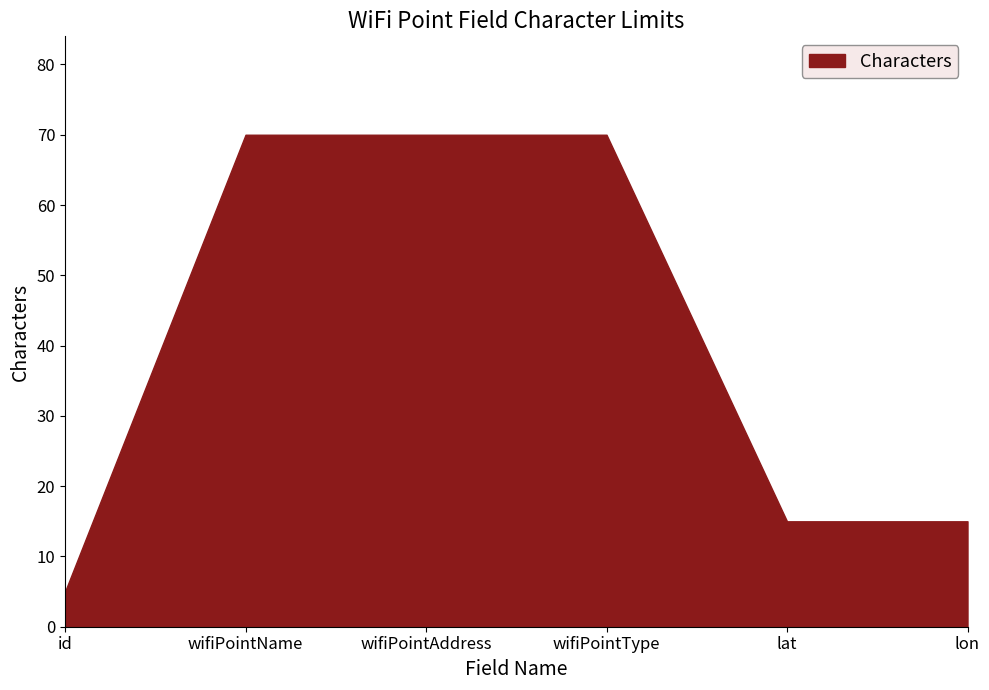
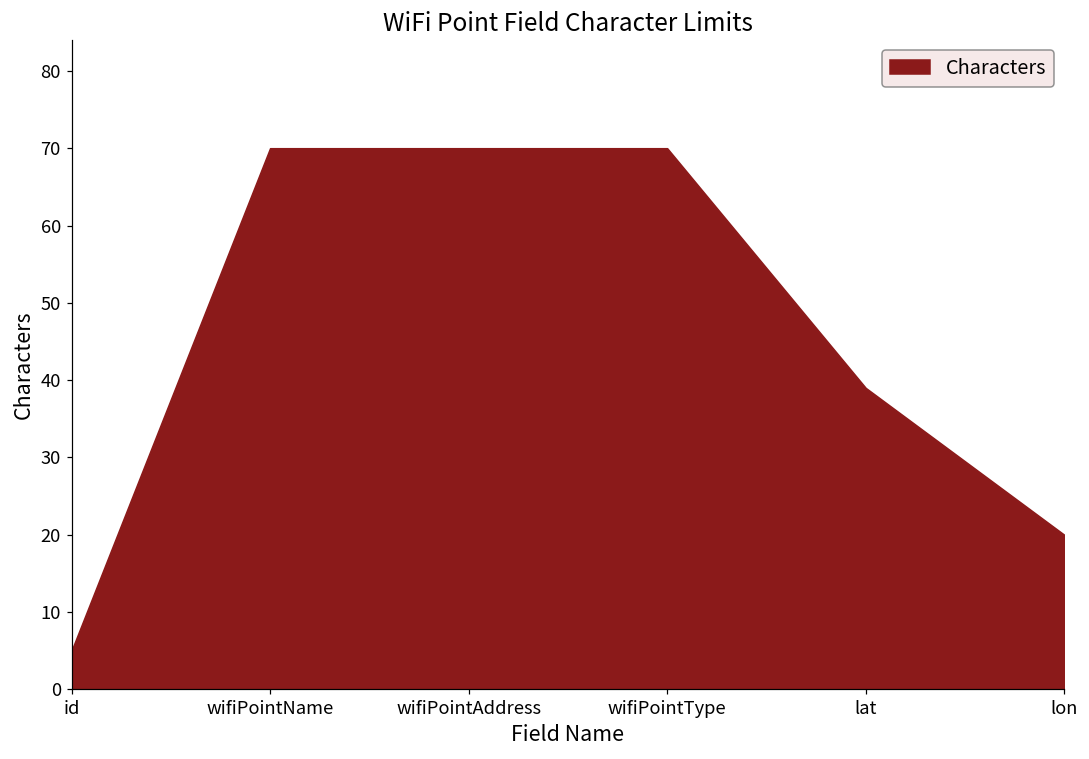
  {
    "id": 5,
    "wifiPointName": 70,
    "wifiPointAddress": 70,
    "wifiPointType": 70,
-   "lat": 15,
-   "lon": 15
+   "lat": 39,
+   "lon": 20
  }
